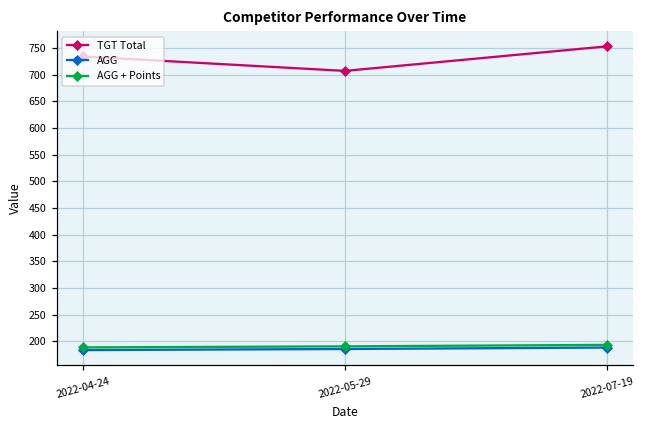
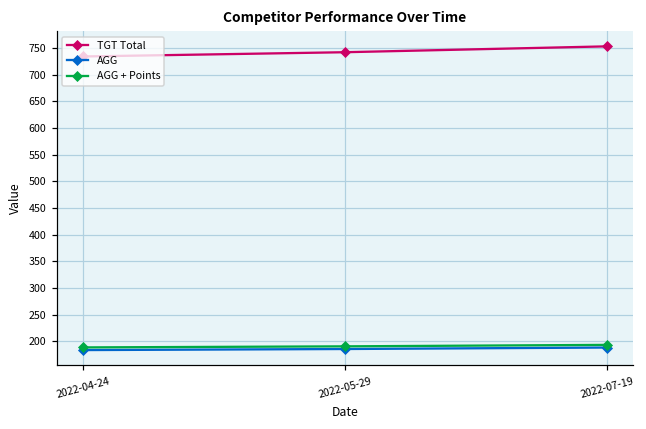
  {
    "TGT Total": {
-     "2022-05-29": 710,
+     "2022-05-29": 740,
      "2022-07-19": 750
    }
  }
